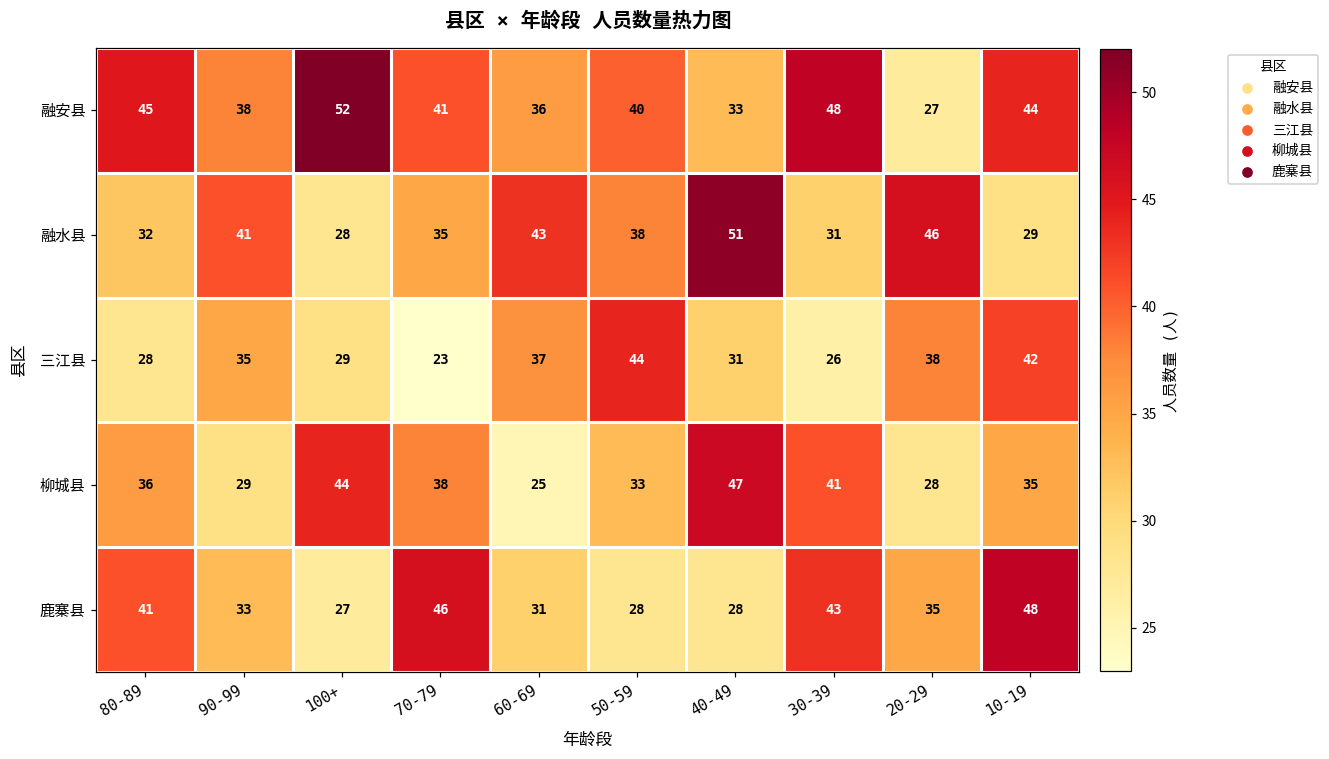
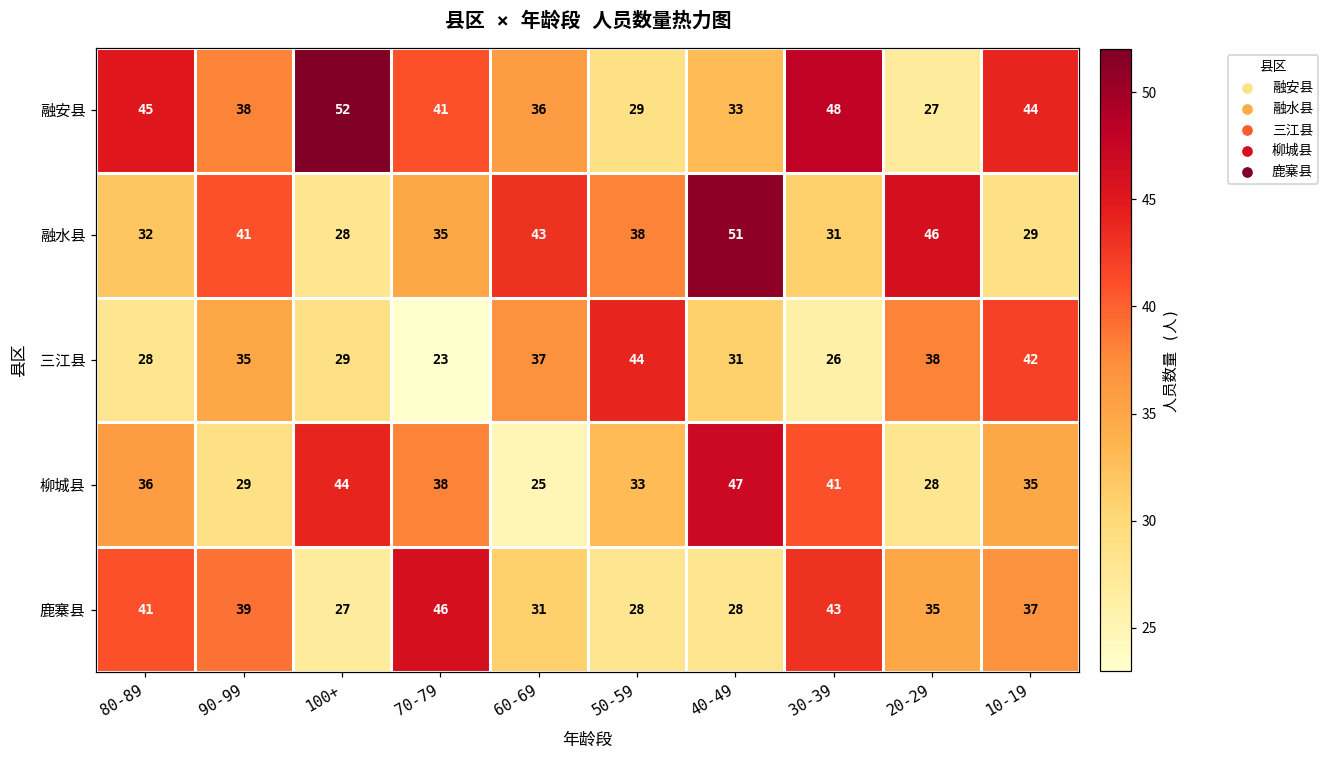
  {
    "融安县": {
      "80-89": 45,
      "90-99": 38,
      "100+": 52,
      "70-79": 41,
      "60-69": 36,
-     "50-59": 40,
+     "50-59": 29,
      "40-49": 33,
      "30-39": 48,
      "20-29": 27,
      "10-19": 44
    },
    "融水县": {
      "80-89": 32,
      "90-99": 41,
      "100+": 28,
      "70-79": 35,
      "60-69": 43,
      "50-59": 38,
      "40-49": 51,
      "30-39": 31,
      "20-29": 46,
      "10-19": 29
    },
    "三江县": {
      "80-89": 28,
      "90-99": 35,
      "100+": 29,
      "70-79": 23,
      "60-69": 37,
      "50-59": 44,
      "40-49": 31,
      "30-39": 26,
      "20-29": 38,
      "10-19": 42
    },
    "柳城县": {
      "80-89": 36,
      "90-99": 29,
      "100+": 44,
      "70-79": 38,
      "60-69": 25,
      "50-59": 33,
      "40-49": 47,
      "30-39": 41,
      "20-29": 28,
      "10-19": 35
    },
    "鹿寨县": {
      "80-89": 41,
-     "90-99": 33,
+     "90-99": 39,
      "100+": 27,
      "70-79": 46,
      "60-69": 31,
      "50-59": 28,
      "40-49": 28,
      "30-39": 43,
      "20-29": 35,
-     "10-19": 48
+     "10-19": 37
    }
  }
